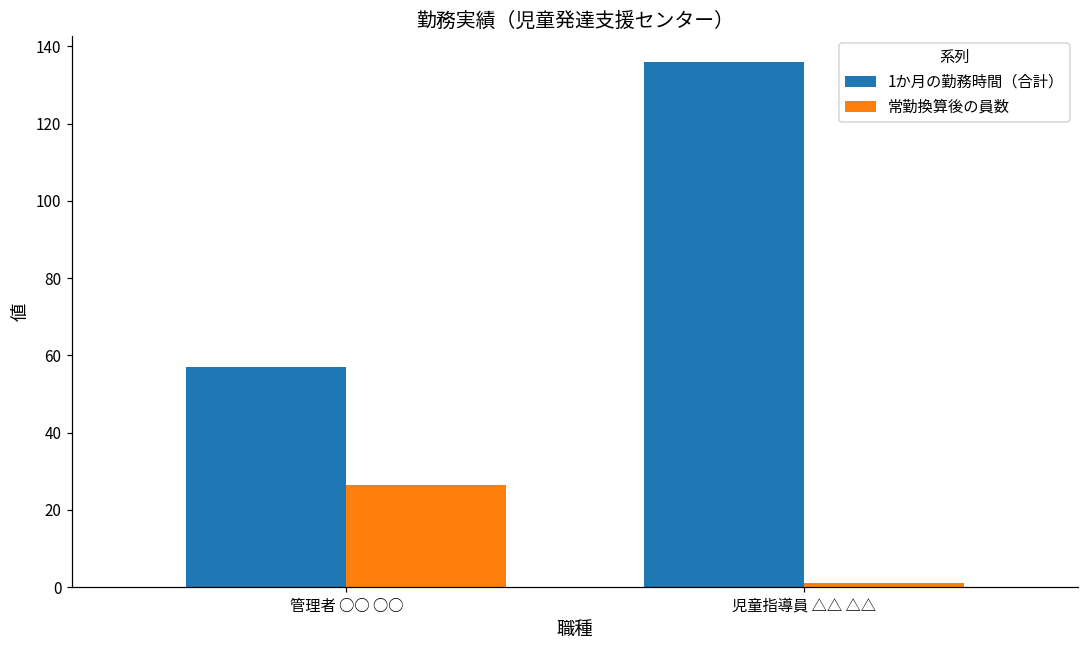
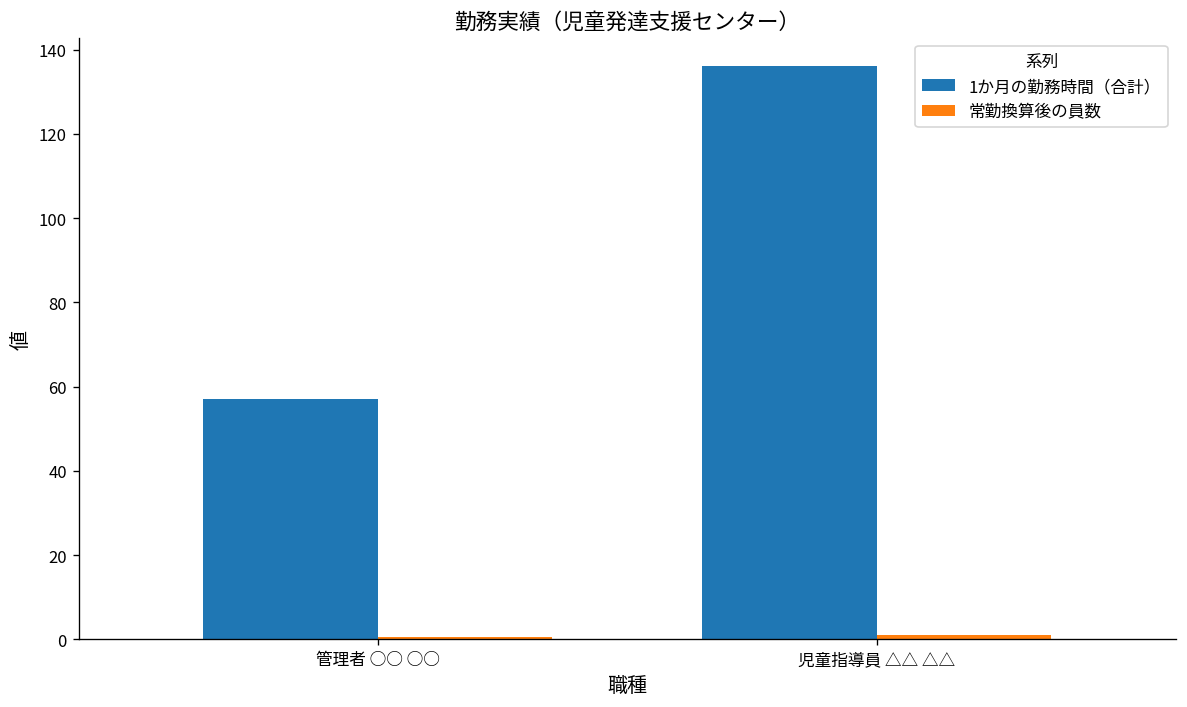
  {
    "1か月の勤務時間（合計）": {
      "管理者 ○○ ○○": 57,
      "児童指導員 △△ △△": 136
    },
    "常勤換算後の員数": {
-     "管理者 ○○ ○○": 26,
+     "管理者 ○○ ○○": 1,
      "児童指導員 △△ △△": 1
    }
  }
